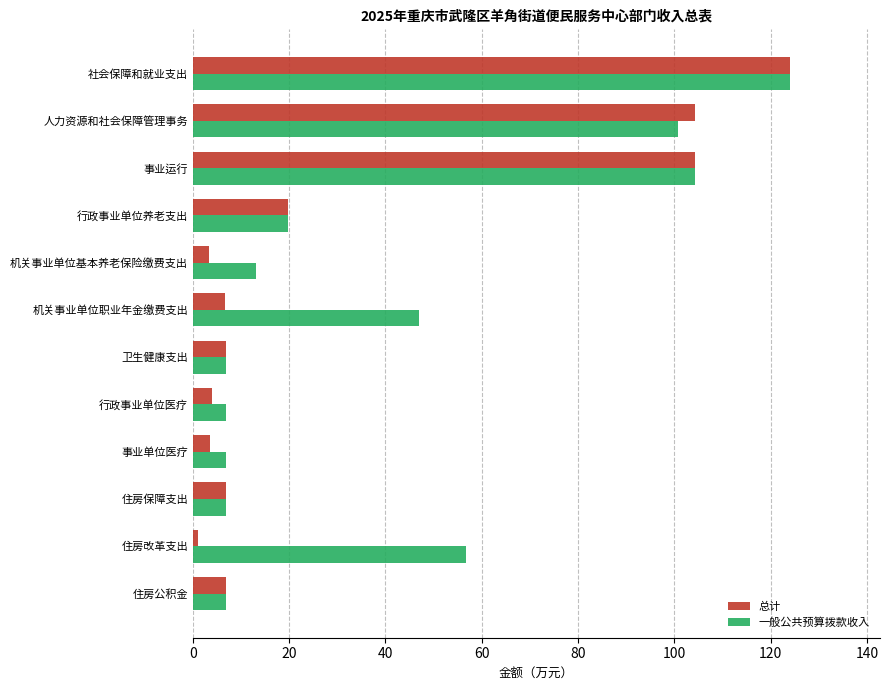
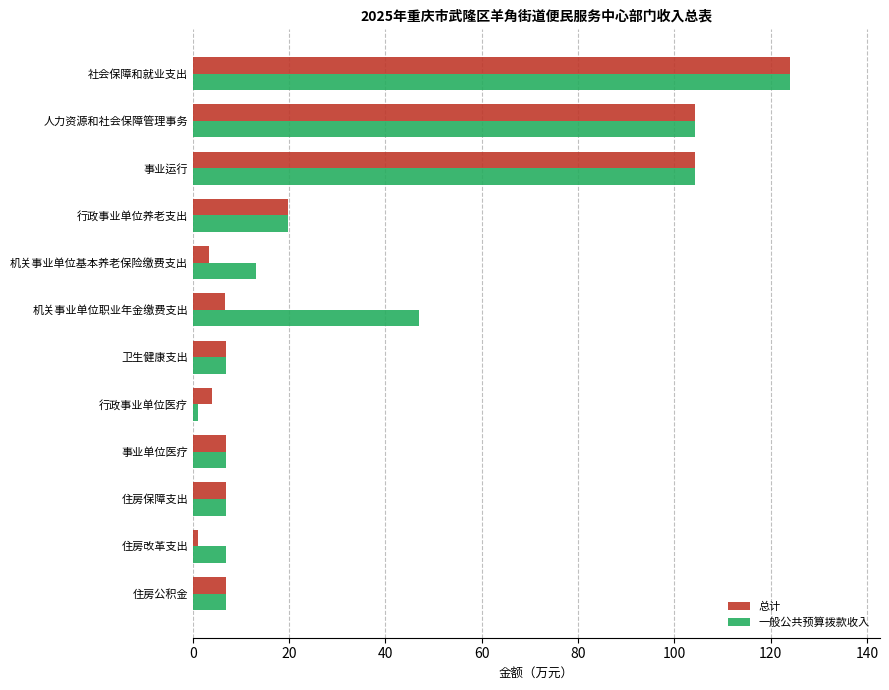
  {
    "总计": {
      "社会保障和就业支出": 124,
      "人力资源和社会保障管理事务": 104,
      "事业运行": 104,
      "行政事业单位养老支出": 20,
      "机关事业单位基本养老保险缴费支出": 3,
      "机关事业单位职业年金缴费支出": 7,
      "卫生健康支出": 7,
      "行政事业单位医疗": 4,
-     "事业单位医疗": 3,
+     "事业单位医疗": 7,
      "住房保障支出": 7,
      "住房改革支出": 1,
      "住房公积金": 7
    },
    "一般公共预算拨款收入": {
      "社会保障和就业支出": 124,
-     "人力资源和社会保障管理事务": 101,
+     "人力资源和社会保障管理事务": 104,
      "事业运行": 104,
      "行政事业单位养老支出": 20,
      "机关事业单位基本养老保险缴费支出": 13,
      "机关事业单位职业年金缴费支出": 47,
      "卫生健康支出": 7,
-     "行政事业单位医疗": 7,
+     "行政事业单位医疗": 1,
      "事业单位医疗": 7,
      "住房保障支出": 7,
-     "住房改革支出": 57,
+     "住房改革支出": 7,
      "住房公积金": 7
    }
  }
